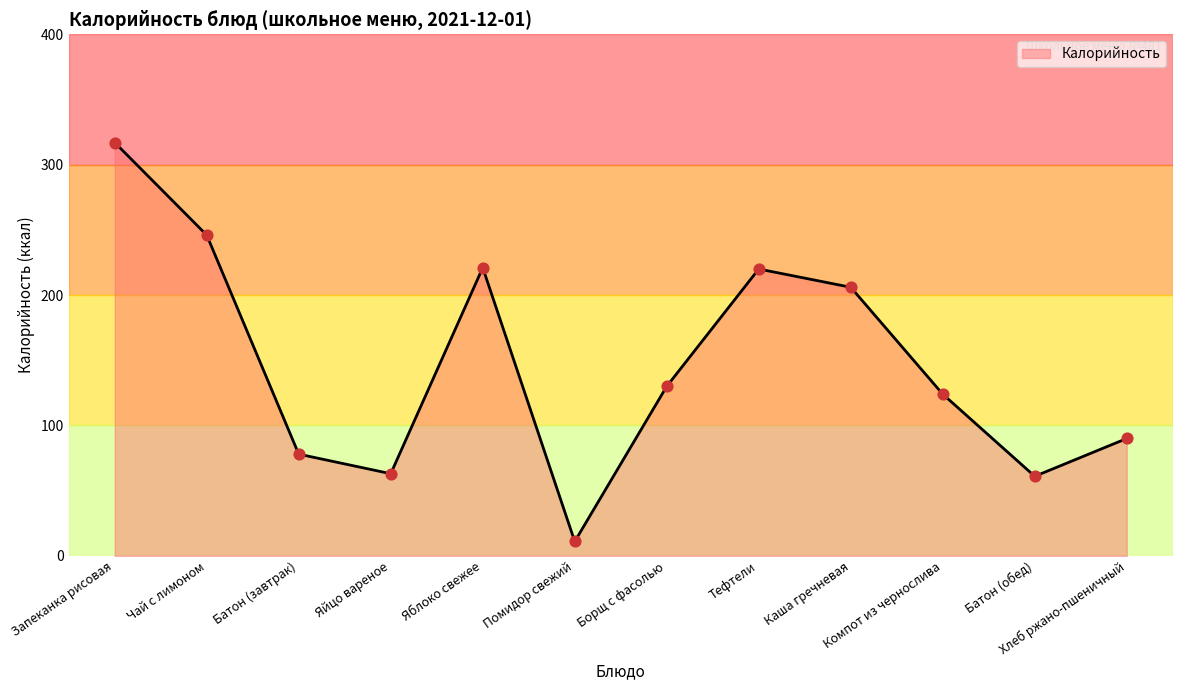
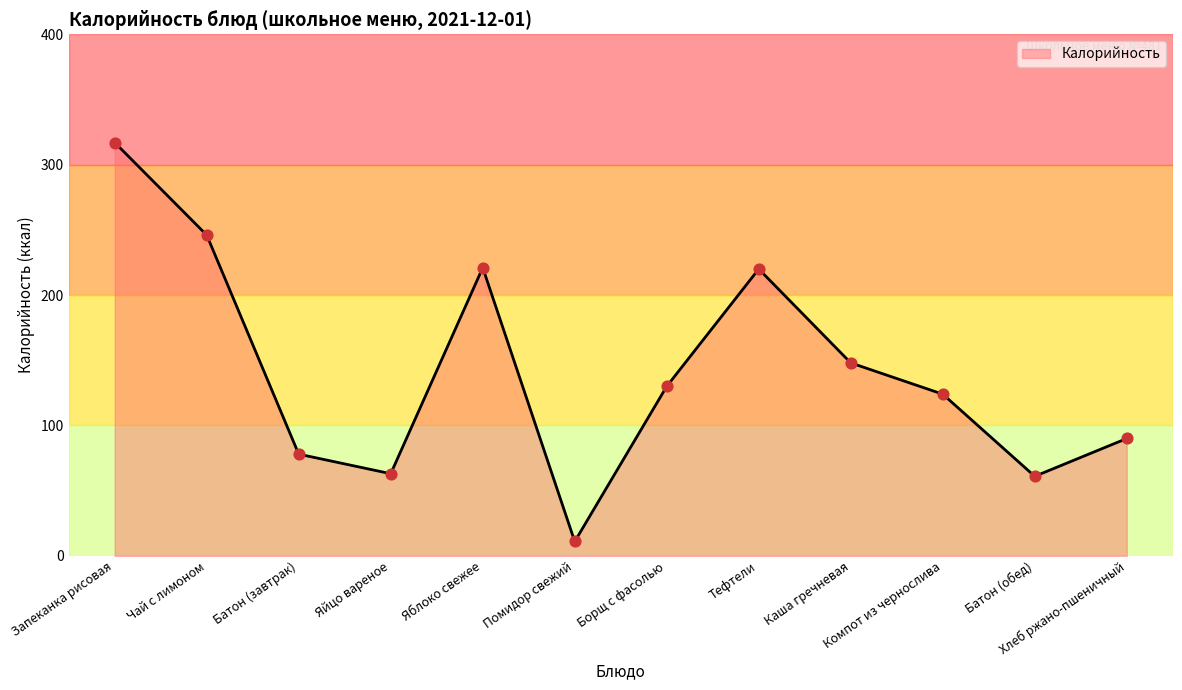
  {
    "Запеканка рисовая": 317,
    "Чай с лимоном": 246,
    "Батон (завтрак)": 78,
    "Яйцо вареное": 63,
    "Яблоко свежее": 221,
    "Помидор свежий": 11,
    "Борщ с фасолью": 130,
    "Тефтели": 220,
-   "Каша гречневая": 206,
+   "Каша гречневая": 148,
    "Компот из чернослива": 124,
    "Батон (обед)": 61,
    "Хлеб ржано-пшеничный": 90
  }
